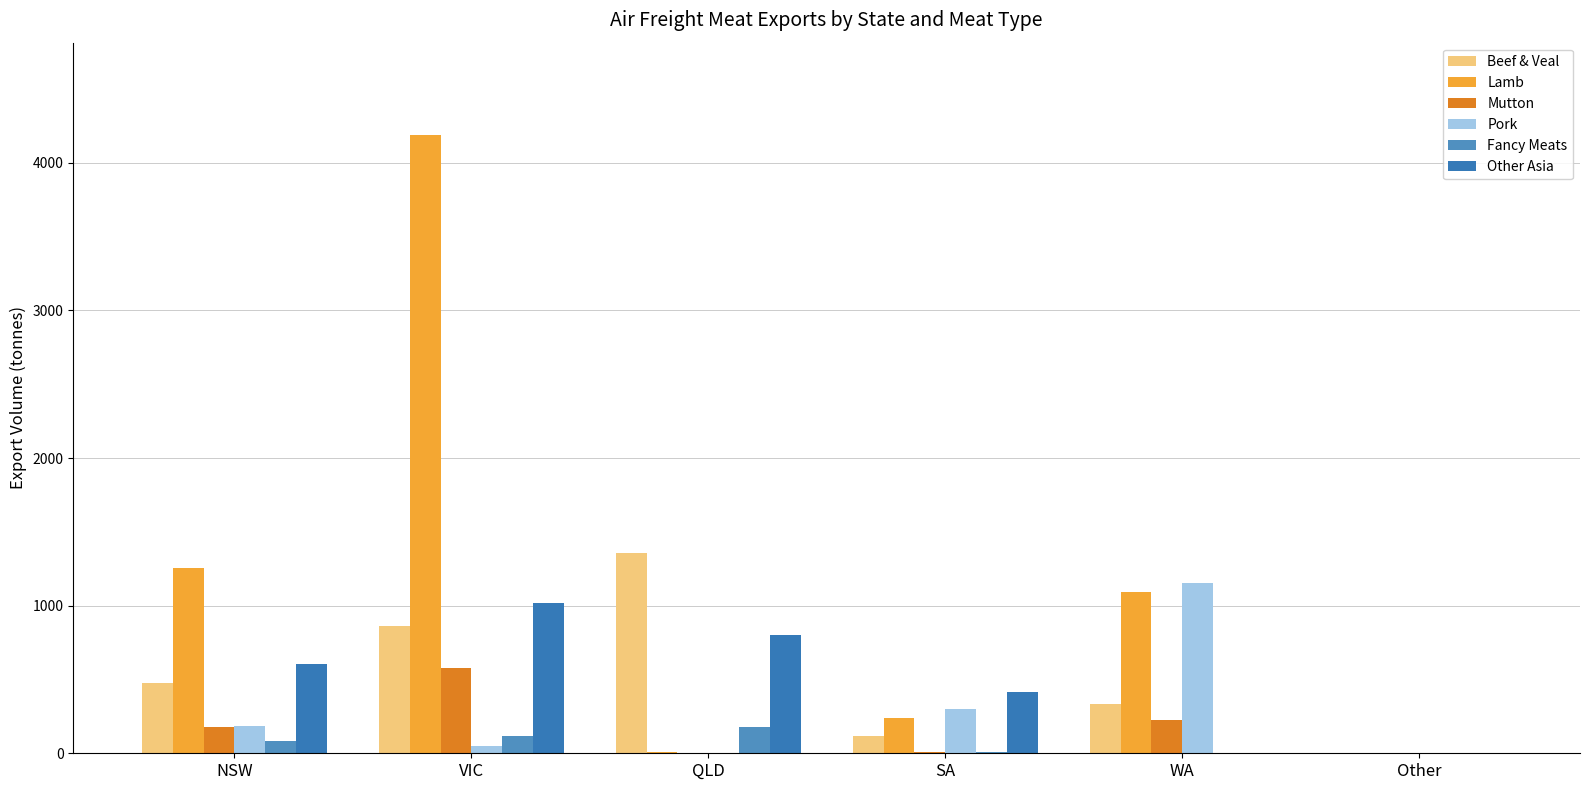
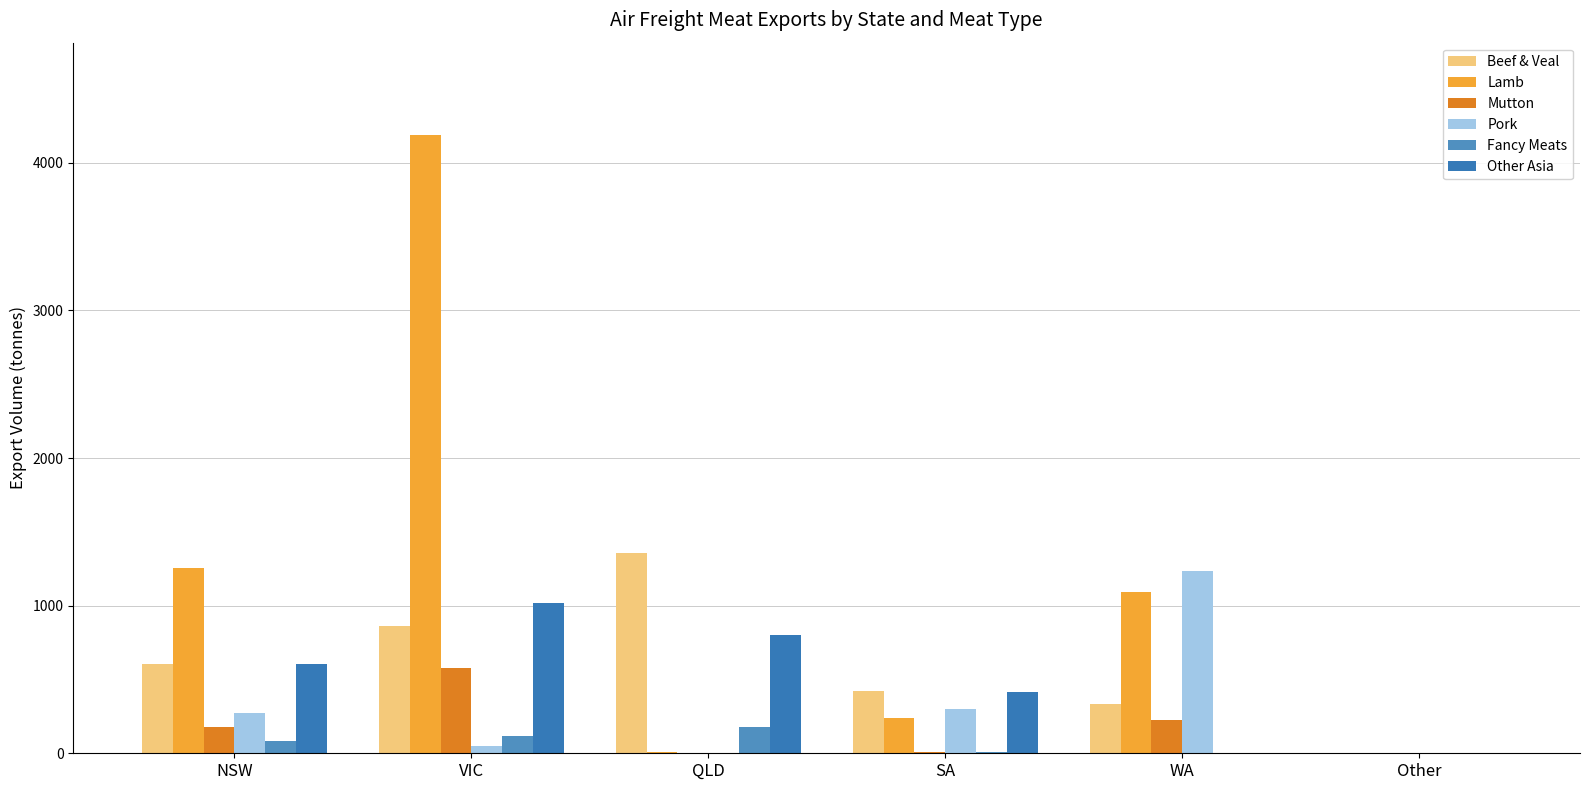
  {
    "Beef & Veal": {
-     "NSW": 480,
+     "NSW": 600,
      "VIC": 870,
      "QLD": 1360,
-     "SA": 120,
+     "SA": 420,
      "WA": 330,
      "Other": 0
    },
    "Pork": {
-     "NSW": 190,
+     "NSW": 270,
      "VIC": 50,
      "SA": 300,
-     "WA": 1150,
+     "WA": 1240,
      "Other": 0
    }
  }
